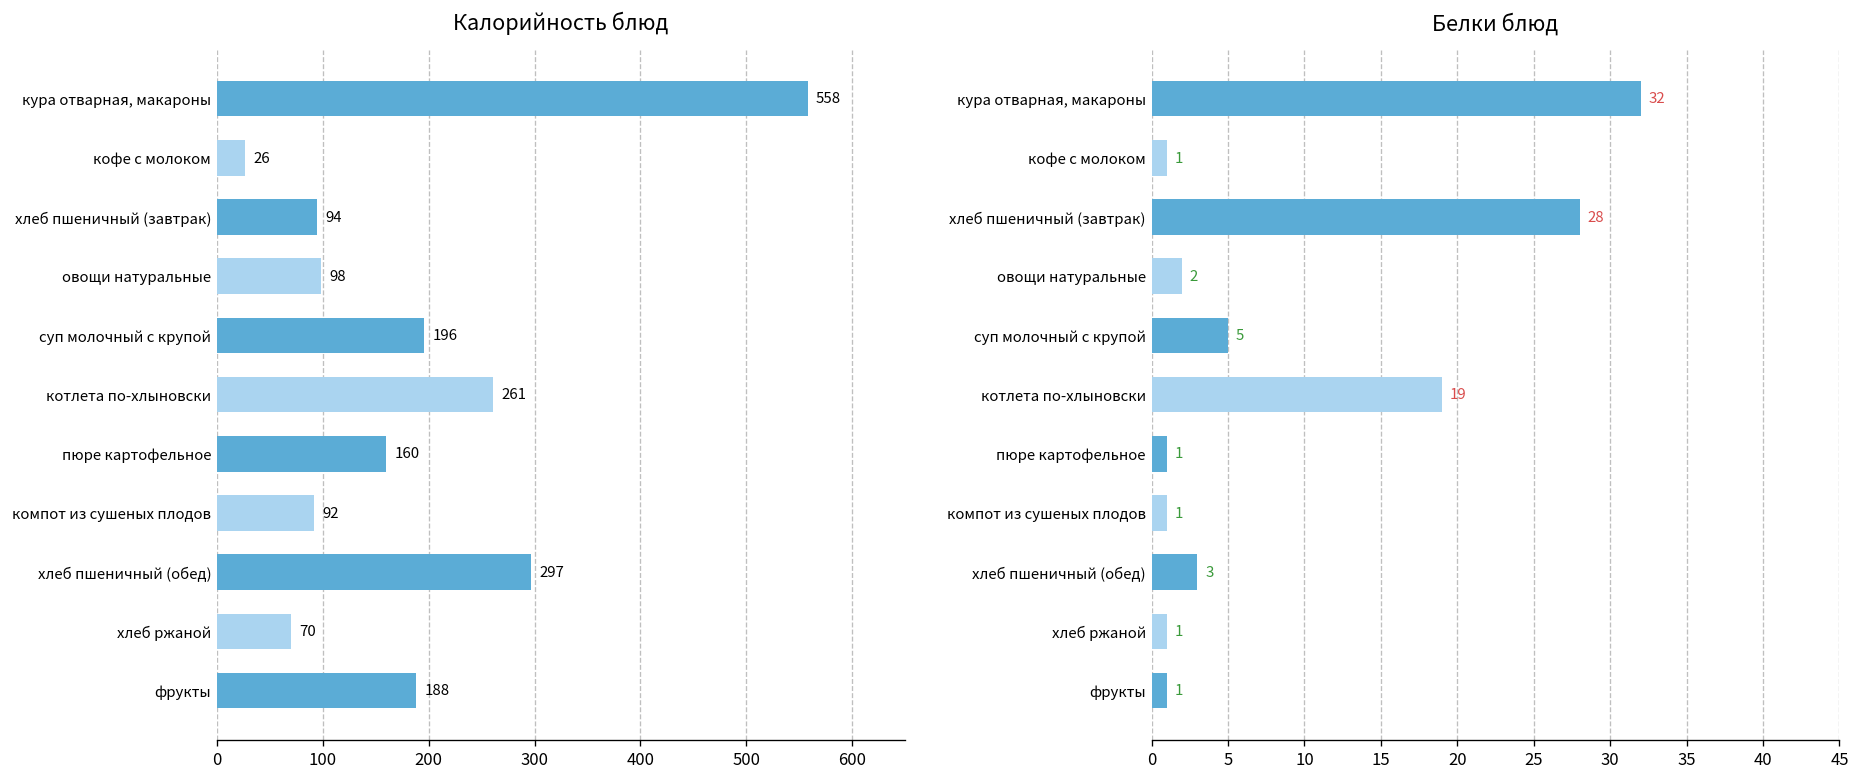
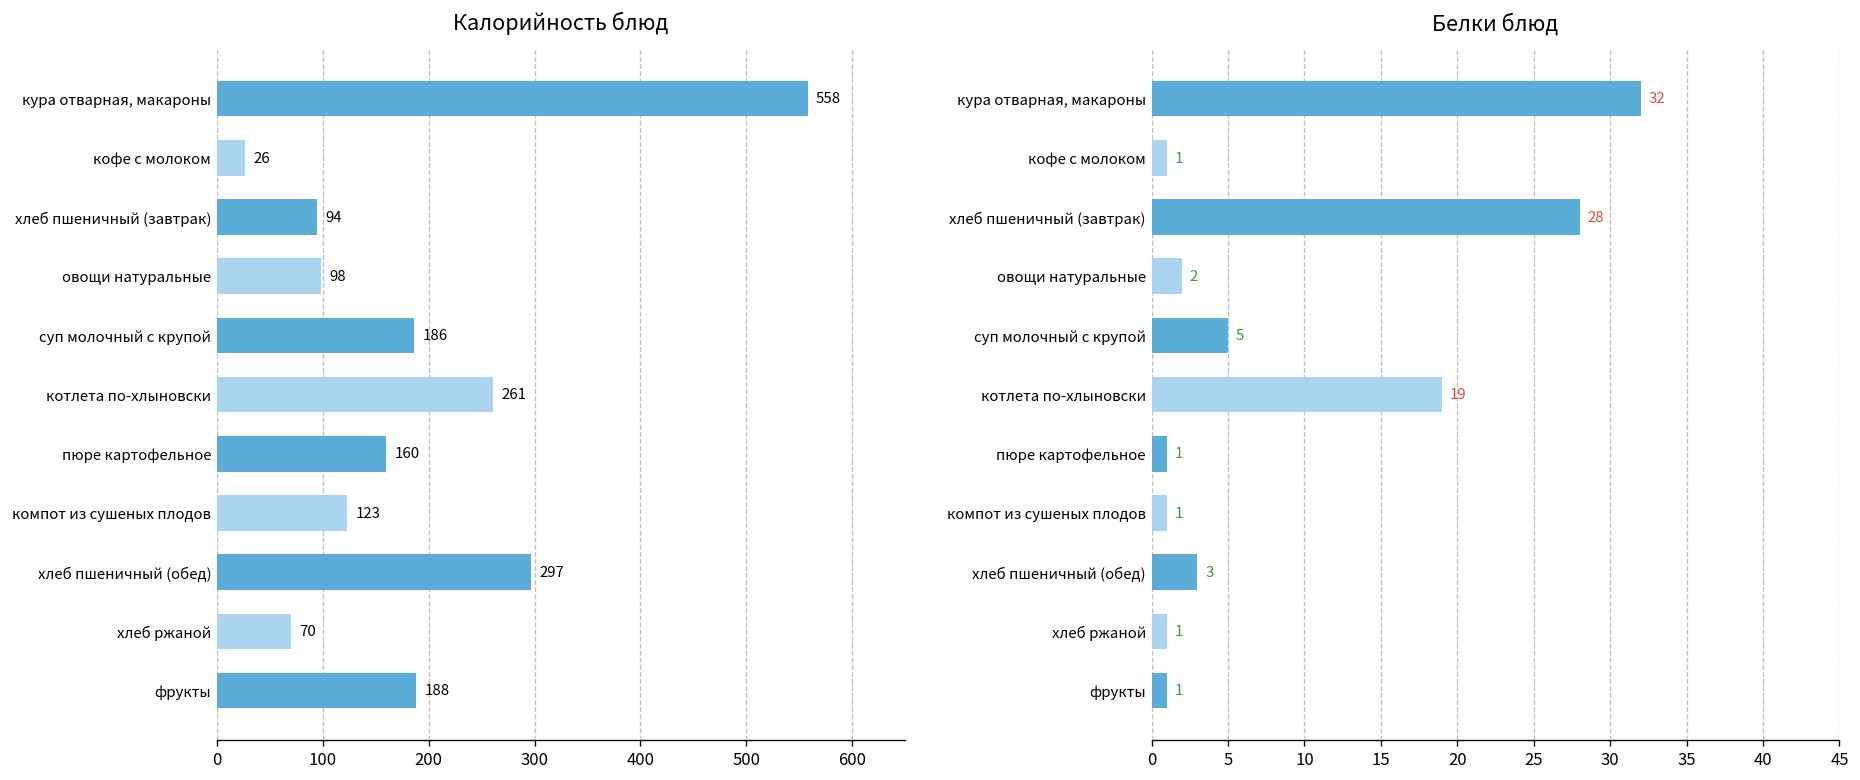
  {
    "Калорийность блюд": {
      "кура отварная, макароны": 558,
      "кофе с молоком": 26,
      "хлеб пшеничный (завтрак)": 94,
      "овощи натуральные": 98,
-     "суп молочный с крупой": 196,
+     "суп молочный с крупой": 186,
      "котлета по-хлыновски": 261,
      "пюре картофельное": 160,
-     "компот из сушеных плодов": 92,
+     "компот из сушеных плодов": 123,
      "хлеб пшеничный (обед)": 297,
      "хлеб ржаной": 70,
      "фрукты": 188
    },
    "Белки блюд": {
      "кура отварная, макароны": 32,
      "кофе с молоком": 1,
      "хлеб пшеничный (завтрак)": 28,
      "овощи натуральные": 2,
      "суп молочный с крупой": 5,
      "котлета по-хлыновски": 19,
      "пюре картофельное": 1,
      "компот из сушеных плодов": 1,
      "хлеб пшеничный (обед)": 3,
      "хлеб ржаной": 1,
      "фрукты": 1
    }
  }
